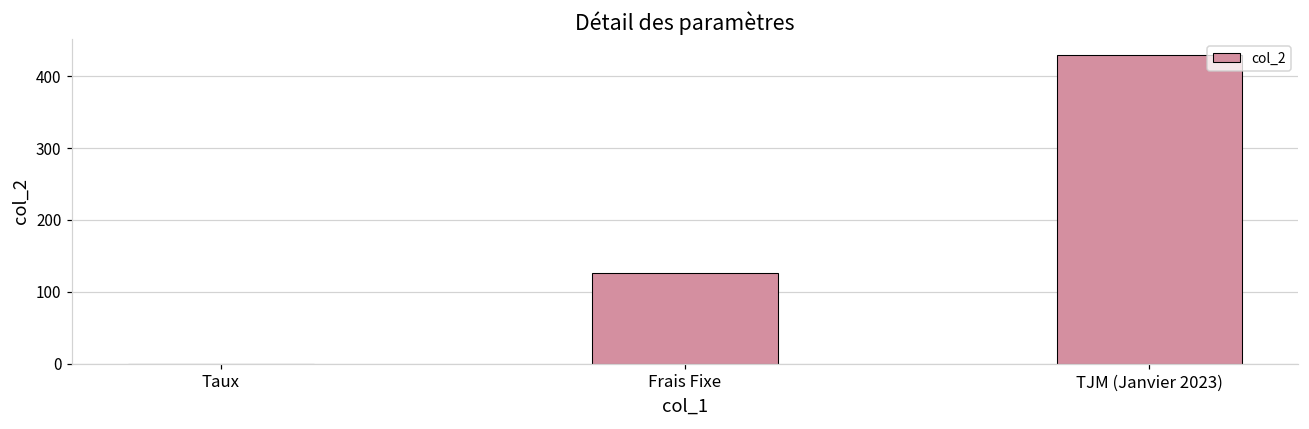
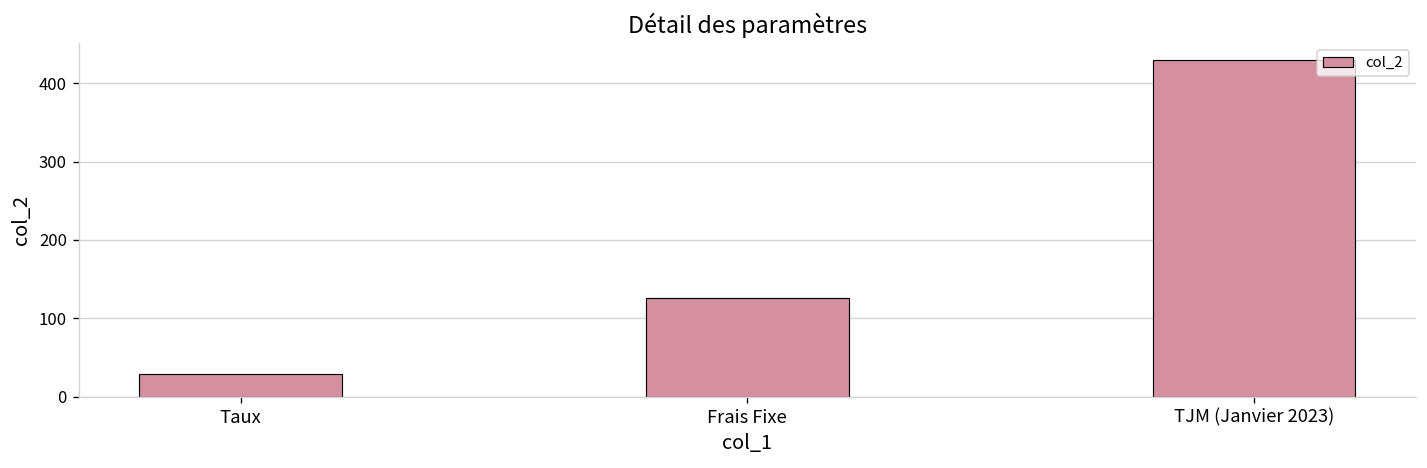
  {
-   "Taux": 0,
+   "Taux": 30,
    "Frais Fixe": 130,
    "TJM (Janvier 2023)": 430
  }
